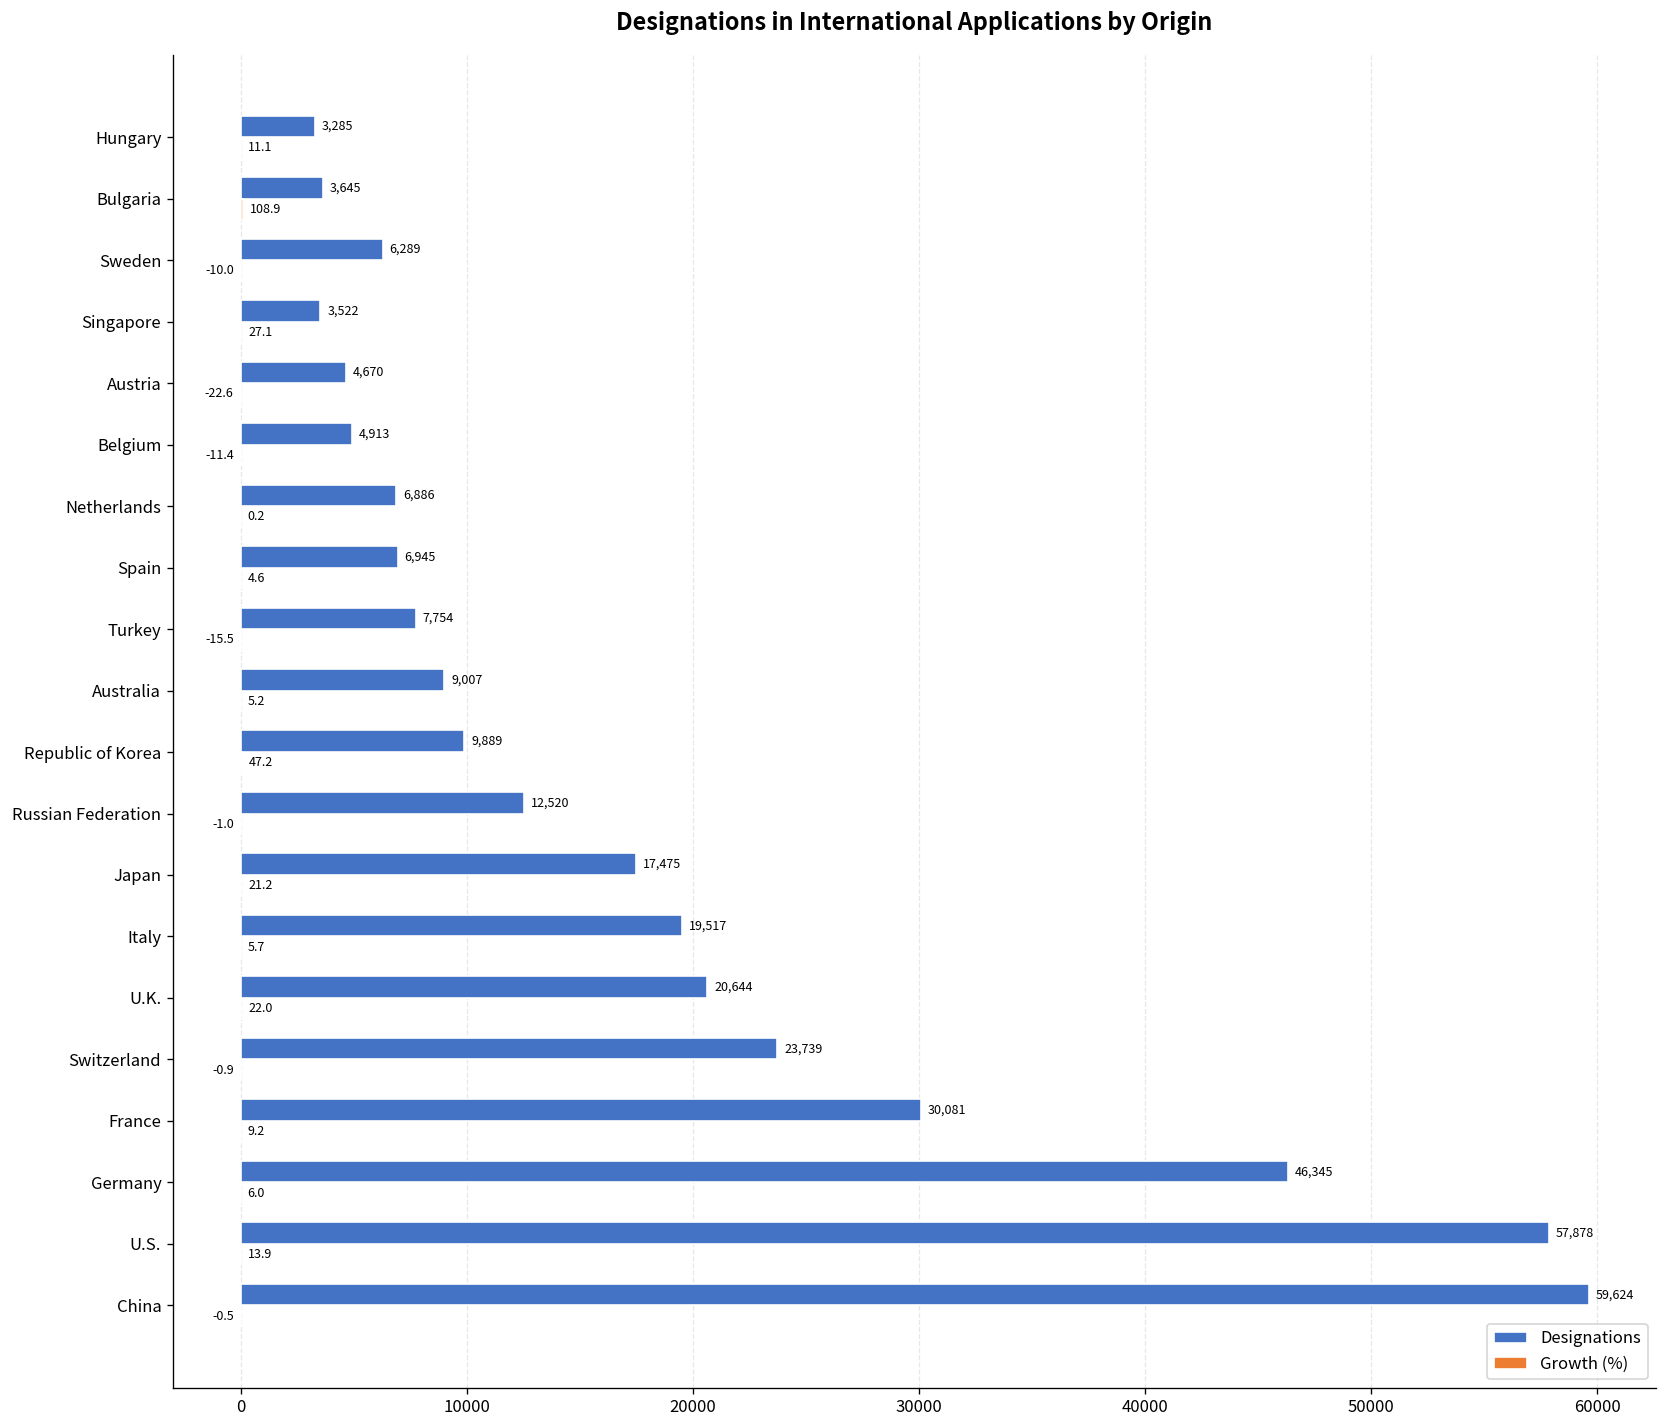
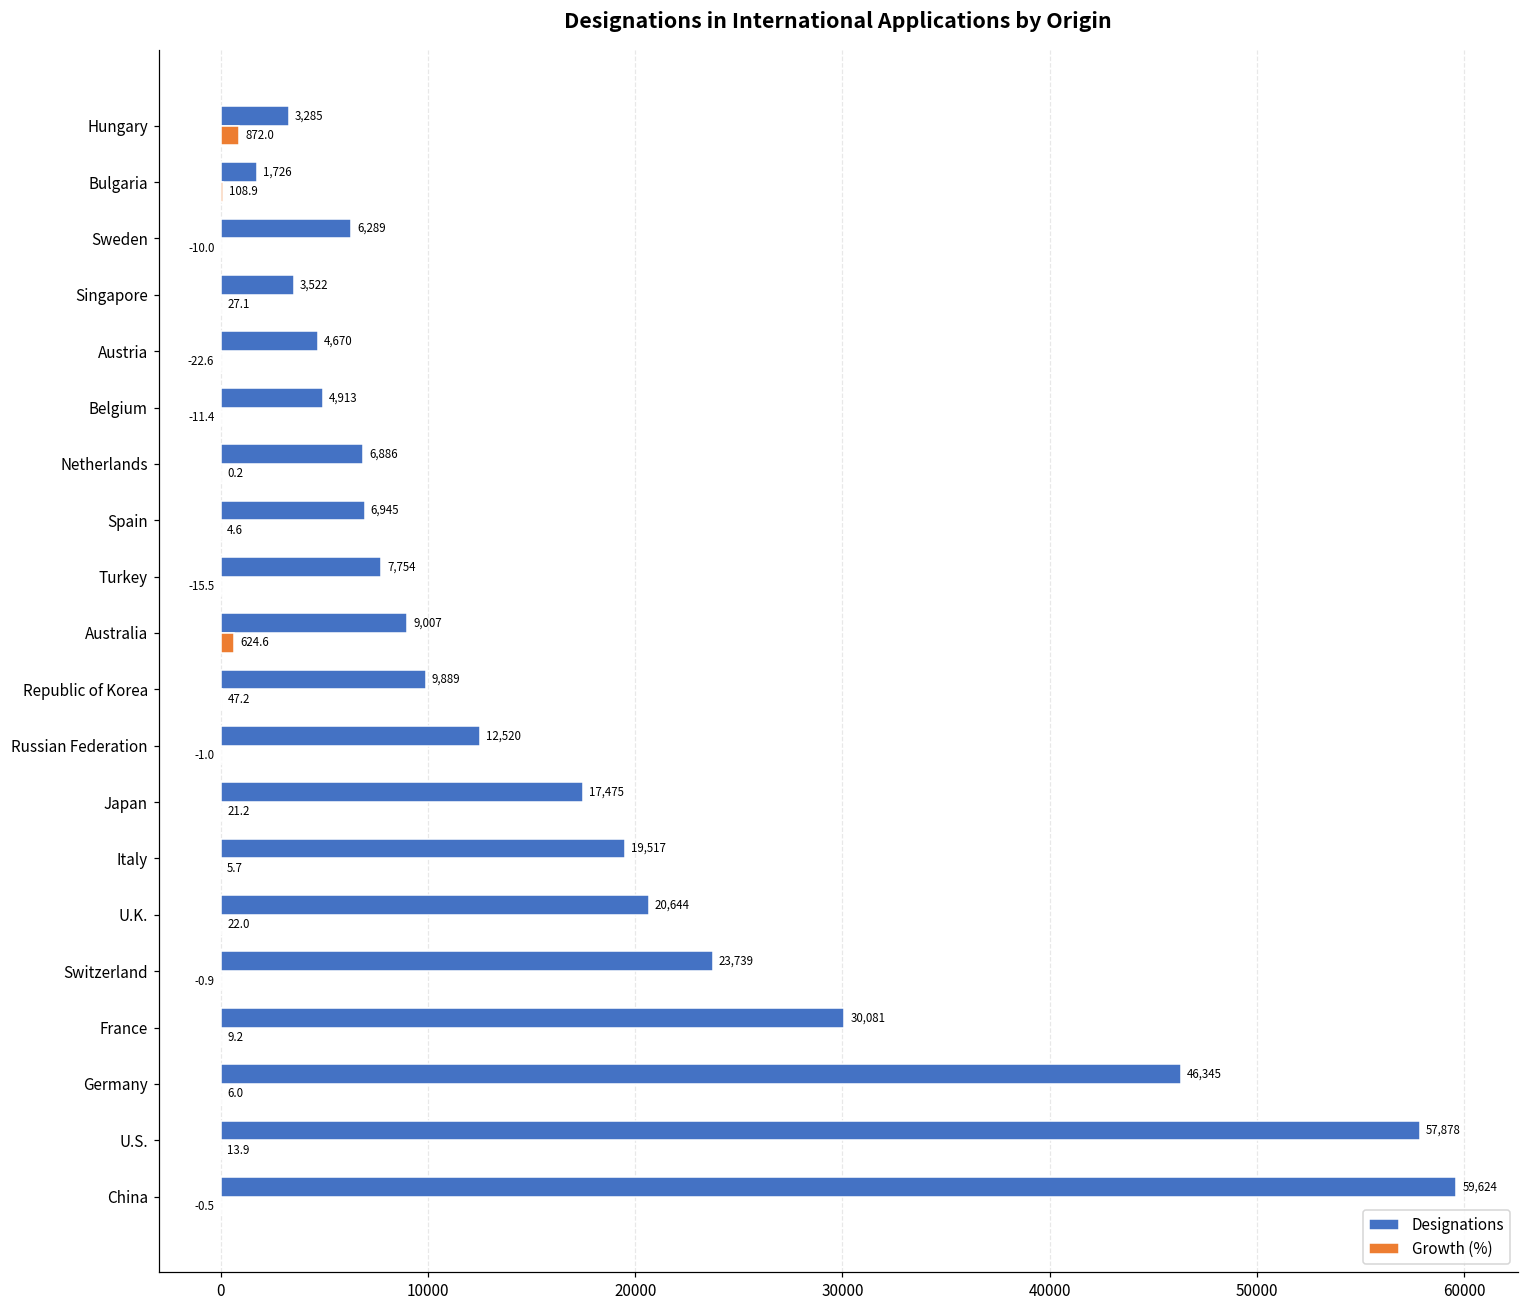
  {
    "Designations": {
      "Hungary": "3,285",
-     "Bulgaria": "3,645",
+     "Bulgaria": "1,726",
      "Sweden": "6,289",
      "Singapore": "3,522",
      "Austria": "4,670",
      "Belgium": "4,913",
      "Netherlands": "6,886",
      "Spain": "6,945",
      "Turkey": "7,754",
      "Australia": "9,007",
      "Republic of Korea": "9,889",
      "Russian Federation": "12,520",
      "Japan": "17,475",
      "Italy": "19,517",
      "U.K.": "20,644",
      "Switzerland": "23,739",
      "France": "30,081",
      "Germany": "46,345",
      "U.S.": "57,878",
      "China": "59,624"
    },
    "Growth (%)": {
-     "Hungary": "11.1",
+     "Hungary": "872.0",
      "Bulgaria": "108.9",
      "Sweden": "-10.0",
      "Singapore": "27.1",
      "Austria": "-22.6",
      "Belgium": "-11.4",
      "Netherlands": "0.2",
      "Spain": "4.6",
      "Turkey": "-15.5",
-     "Australia": "5.2",
+     "Australia": "624.6",
      "Republic of Korea": "47.2",
      "Russian Federation": "-1.0",
      "Japan": "21.2",
      "Italy": "5.7",
      "U.K.": "22.0",
      "Switzerland": "-0.9",
      "France": "9.2",
      "Germany": "6.0",
      "U.S.": "13.9",
      "China": "-0.5"
    }
  }
